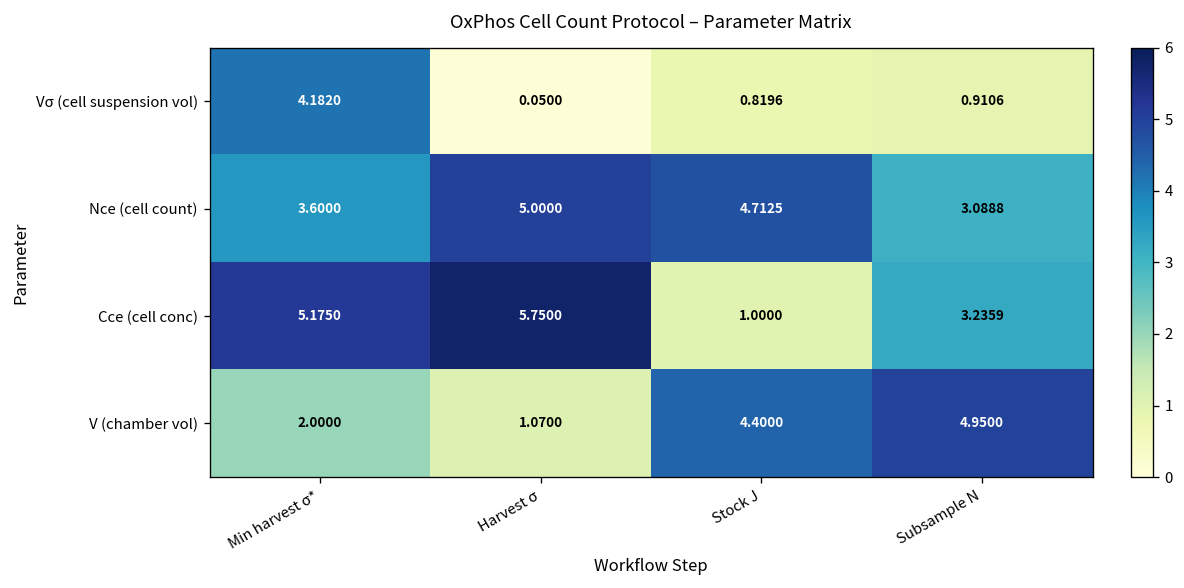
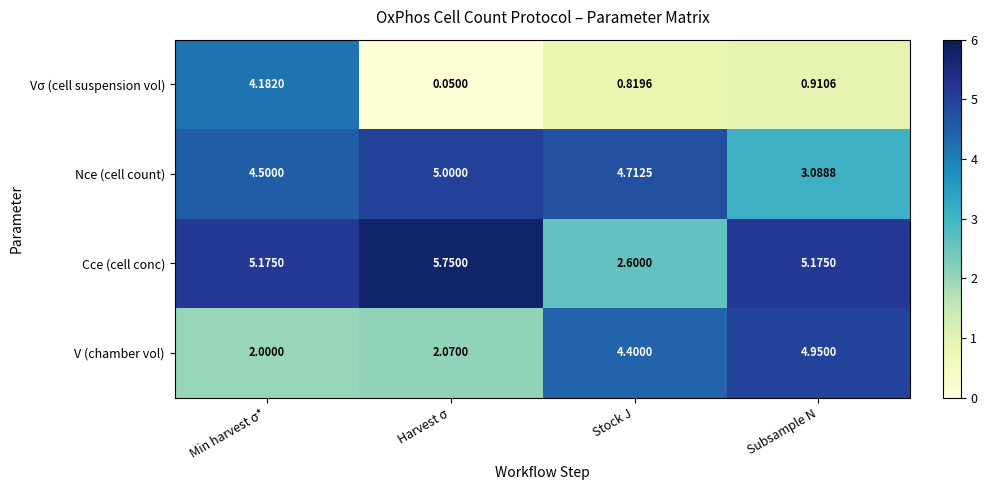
  {
    "Vσ (cell suspension vol)": {
      "Min harvest σ*": 4.1820,
      "Harvest σ": 0.0500,
      "Stock J": 0.8196,
      "Subsample N": 0.9106
    },
    "Nce (cell count)": {
-     "Min harvest σ*": 3.6000,
+     "Min harvest σ*": 4.5000,
      "Harvest σ": 5.0000,
      "Stock J": 4.7125,
      "Subsample N": 3.0888
    },
    "Cce (cell conc)": {
      "Min harvest σ*": 5.1750,
      "Harvest σ": 5.7500,
-     "Stock J": 1.0000,
-     "Subsample N": 3.2359
+     "Stock J": 2.6000,
+     "Subsample N": 5.1750
    },
    "V (chamber vol)": {
      "Min harvest σ*": 2.0000,
-     "Harvest σ": 1.0700,
+     "Harvest σ": 2.0700,
      "Stock J": 4.4000,
      "Subsample N": 4.9500
    }
  }
